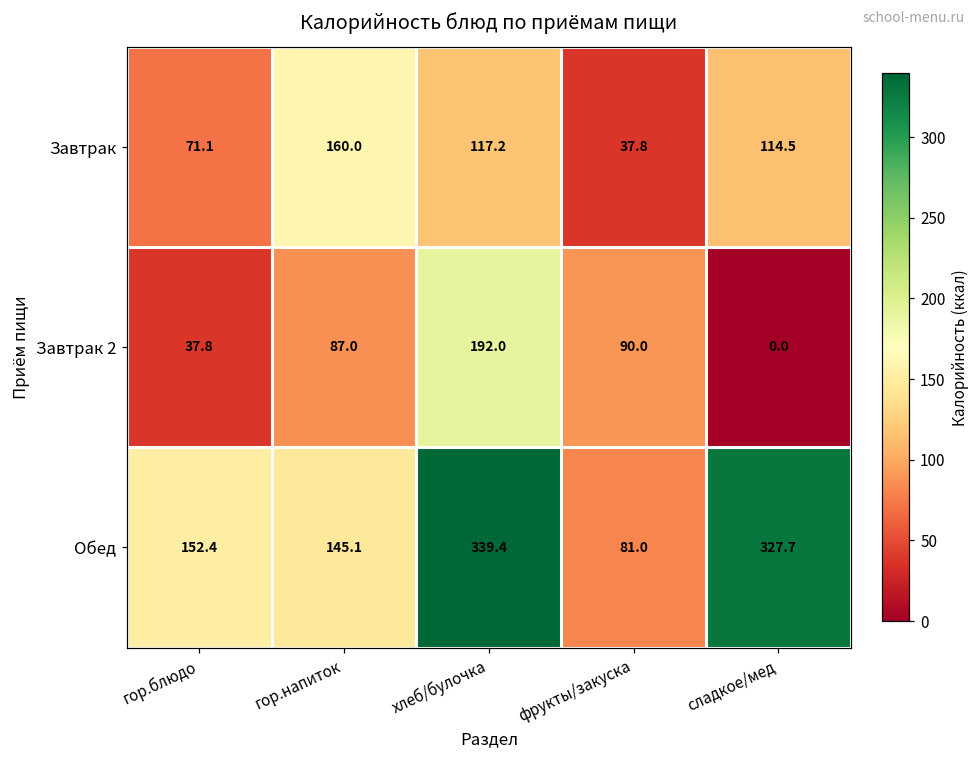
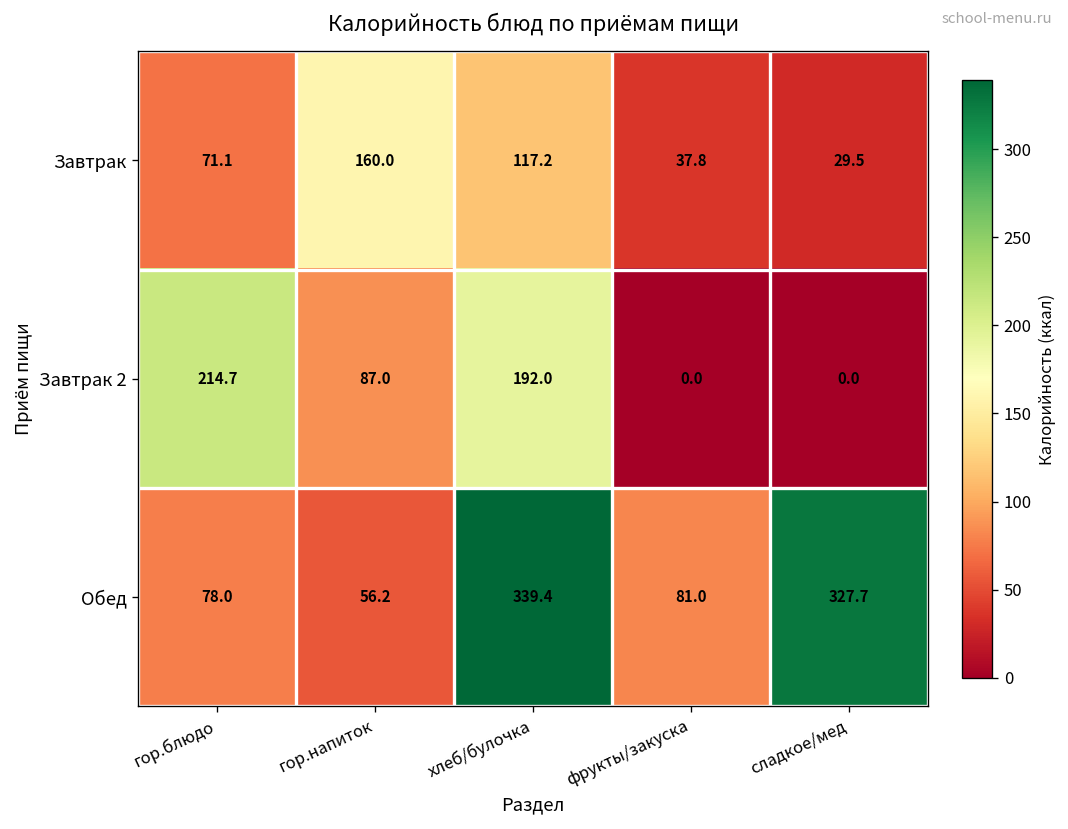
  {
    "Завтрак": {
      "гор.блюдо": 71.1,
      "гор.напиток": 160.0,
      "хлеб/булочка": 117.2,
      "фрукты/закуска": 37.8,
-     "сладкое/мед": 114.5
+     "сладкое/мед": 29.5
    },
    "Завтрак 2": {
-     "гор.блюдо": 37.8,
+     "гор.блюдо": 214.7,
      "гор.напиток": 87.0,
      "хлеб/булочка": 192.0,
-     "фрукты/закуска": 90.0,
+     "фрукты/закуска": 0.0,
      "сладкое/мед": 0.0
    },
    "Обед": {
-     "гор.блюдо": 152.4,
-     "гор.напиток": 145.1,
+     "гор.блюдо": 78.0,
+     "гор.напиток": 56.2,
      "хлеб/булочка": 339.4,
      "фрукты/закуска": 81.0,
      "сладкое/мед": 327.7
    }
  }
